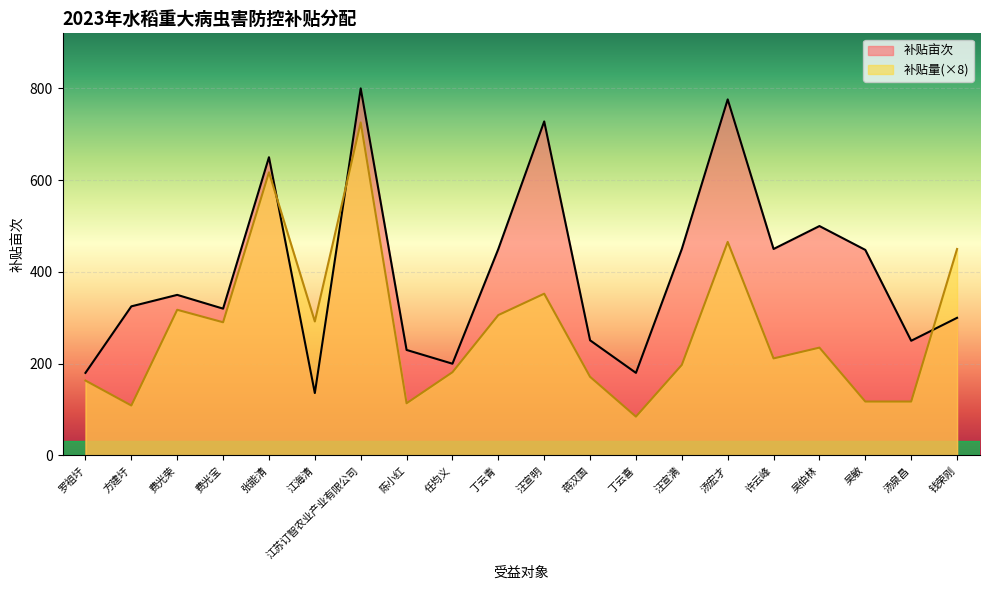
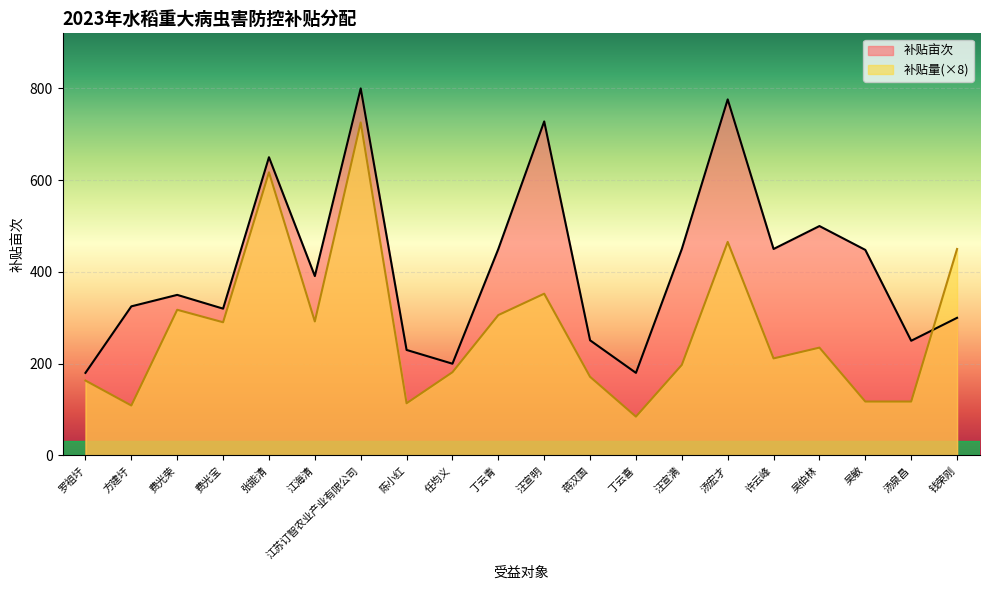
  {
    "补贴亩次": {
      "罗祖圩": 180,
      "方建圩": 330,
      "费光荣": 350,
      "费光宝": 320,
      "张能清": 650,
-     "江海清": 140,
+     "江海清": 390,
      "江苏订智农业产业有限公司": 800,
      "陈小红": 230,
      "任均义": 200,
      "丁云青": 450,
      "汪宣明": 730,
      "蒋汉国": 250,
      "丁云喜": 180,
      "汪宣满": 450,
      "汤宏才": 780,
      "许云峰": 450,
      "吴伯林": 500,
      "吴敏": 450,
      "汤泉昌": 250,
      "钱荣刚": 300
    },
    "补贴量(×8)": {
      "罗祖圩": 160,
      "方建圩": 110,
      "费光荣": 320,
      "费光宝": 290,
      "张能清": 620,
      "江海清": 290,
      "江苏订智农业产业有限公司": 730,
      "陈小红": 110,
      "任均义": 180,
      "丁云青": 310,
      "汪宣明": 350,
      "蒋汉国": 170,
      "丁云喜": 80,
      "汪宣满": 200,
      "汤宏才": 470,
      "许云峰": 210,
      "吴伯林": 240,
      "吴敏": 120,
      "汤泉昌": 120,
      "钱荣刚": 450
    }
  }
